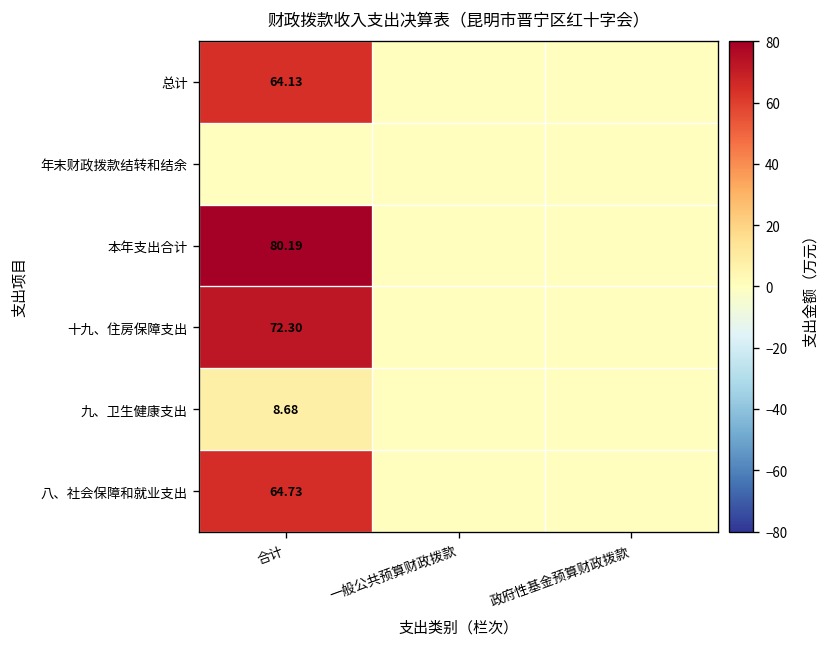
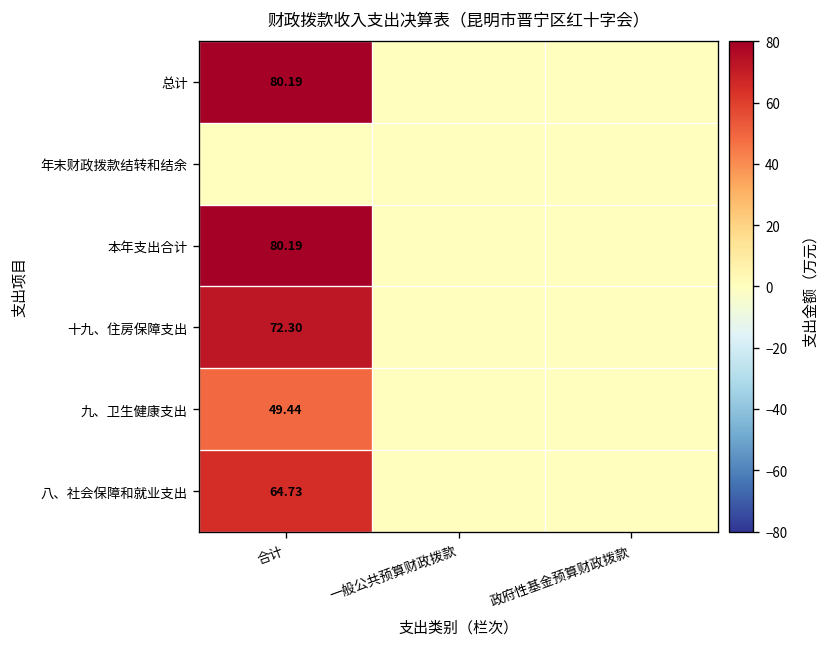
  {
    "总计": {
-     "合计": 64.13
+     "合计": 80.19
    },
    "本年支出合计": {
      "合计": 80.19
    },
    "十九、住房保障支出": {
      "合计": 72.30
    },
    "九、卫生健康支出": {
-     "合计": 8.68
+     "合计": 49.44
    },
    "八、社会保障和就业支出": {
      "合计": 64.73
    }
  }
